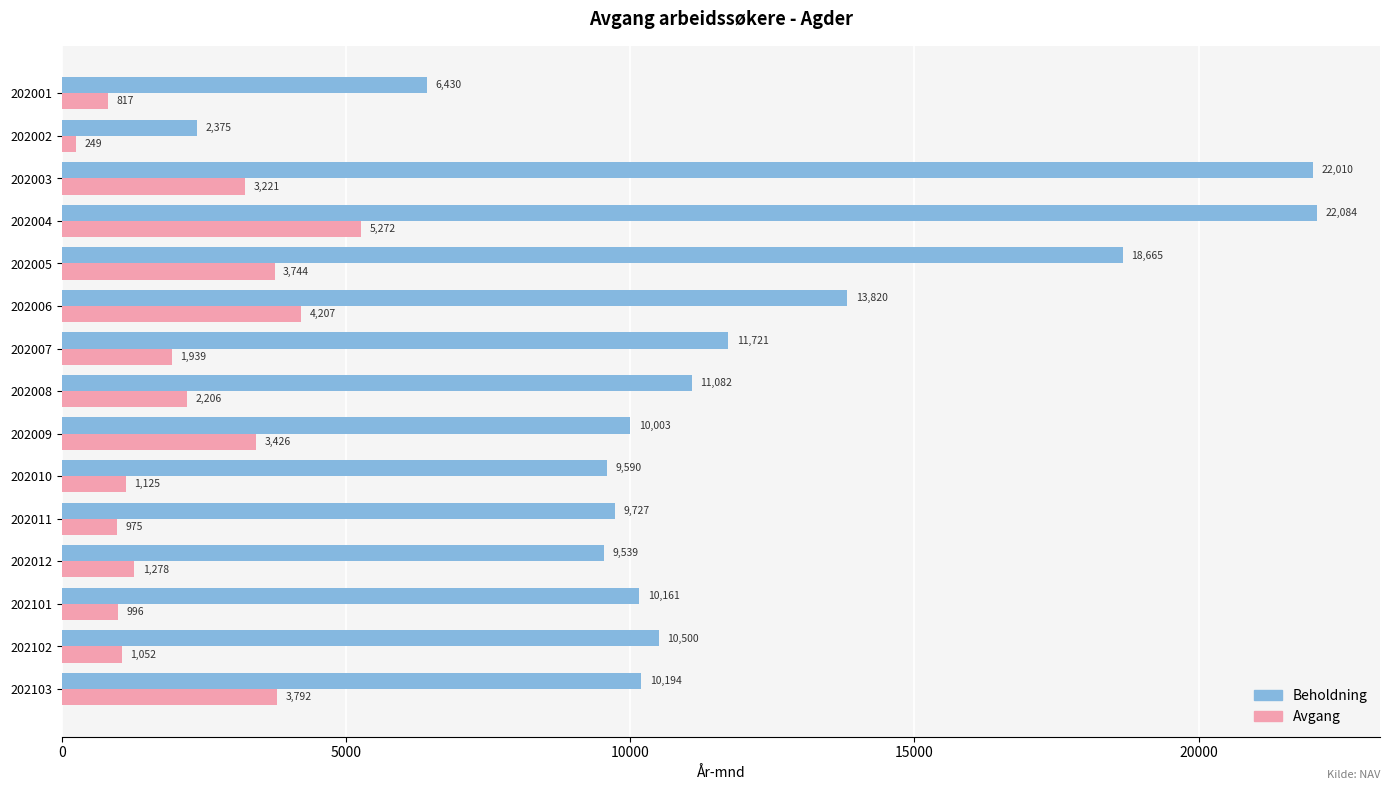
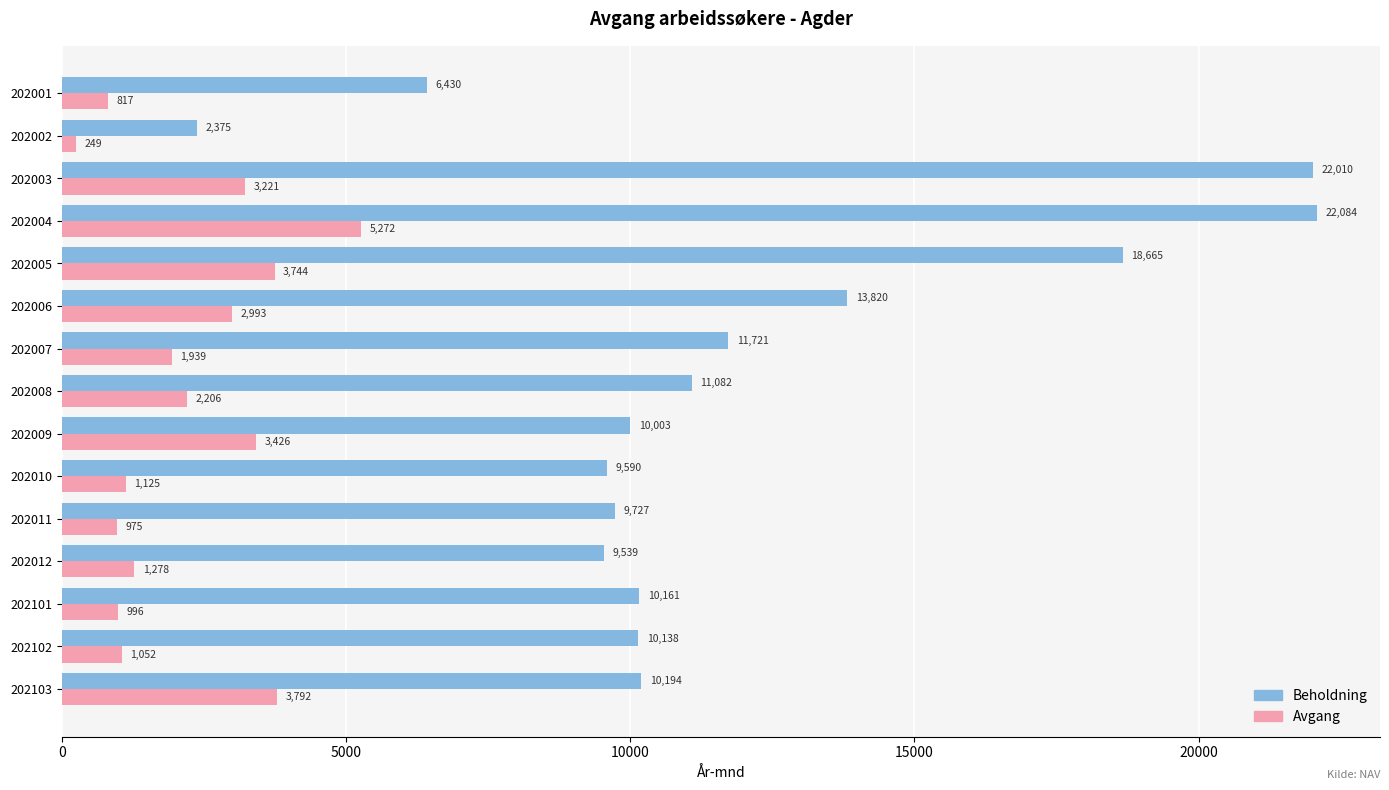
  {
    "Beholdning": {
      "202001": "6,430",
      "202002": "2,375",
      "202003": "22,010",
      "202004": "22,084",
      "202005": "18,665",
      "202006": "13,820",
      "202007": "11,721",
      "202008": "11,082",
      "202009": "10,003",
      "202010": "9,590",
      "202011": "9,727",
      "202012": "9,539",
      "202101": "10,161",
-     "202102": "10,500",
+     "202102": "10,138",
      "202103": "10,194"
    },
    "Avgang": {
      "202001": "817",
      "202002": "249",
      "202003": "3,221",
      "202004": "5,272",
      "202005": "3,744",
-     "202006": "4,207",
+     "202006": "2,993",
      "202007": "1,939",
      "202008": "2,206",
      "202009": "3,426",
      "202010": "1,125",
      "202011": "975",
      "202012": "1,278",
      "202101": "996",
      "202102": "1,052",
      "202103": "3,792"
    }
  }
